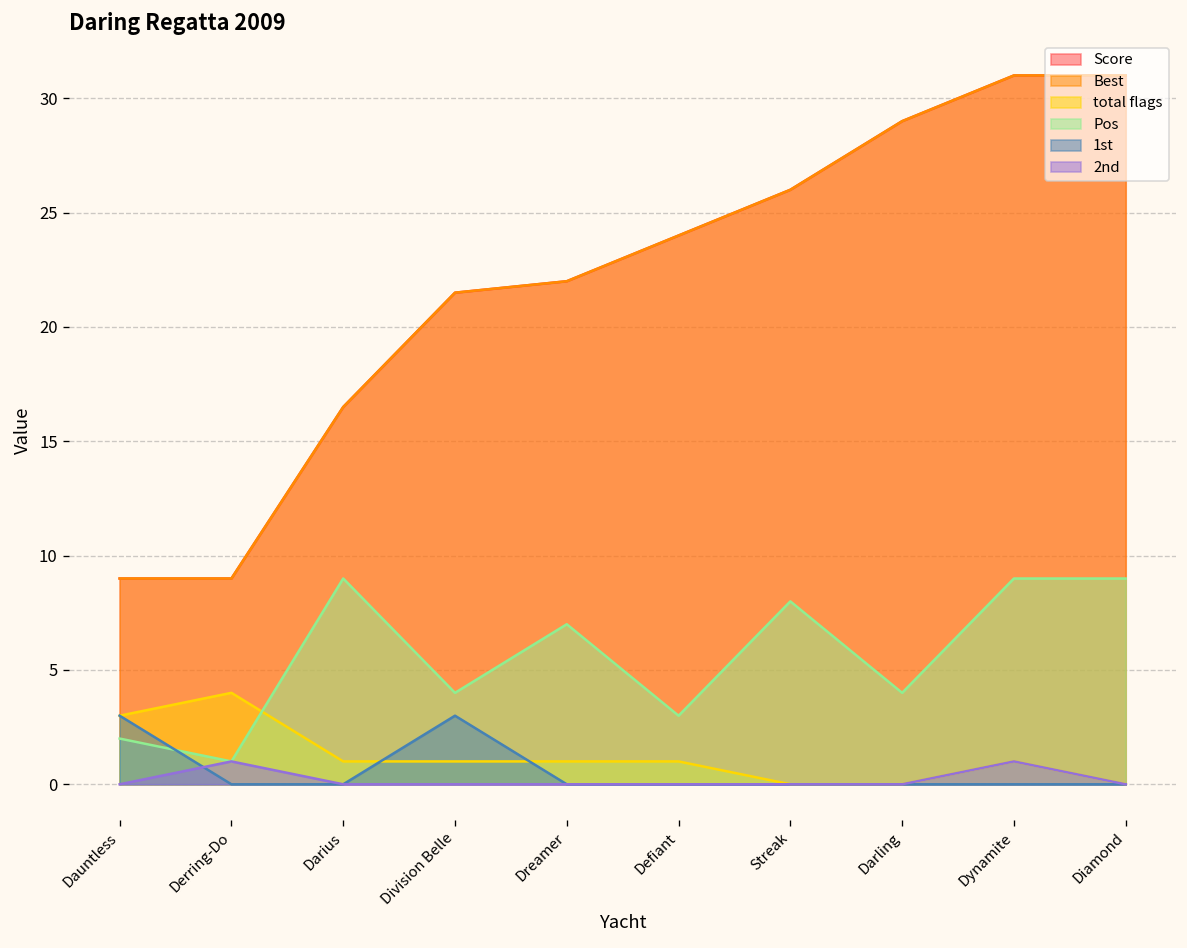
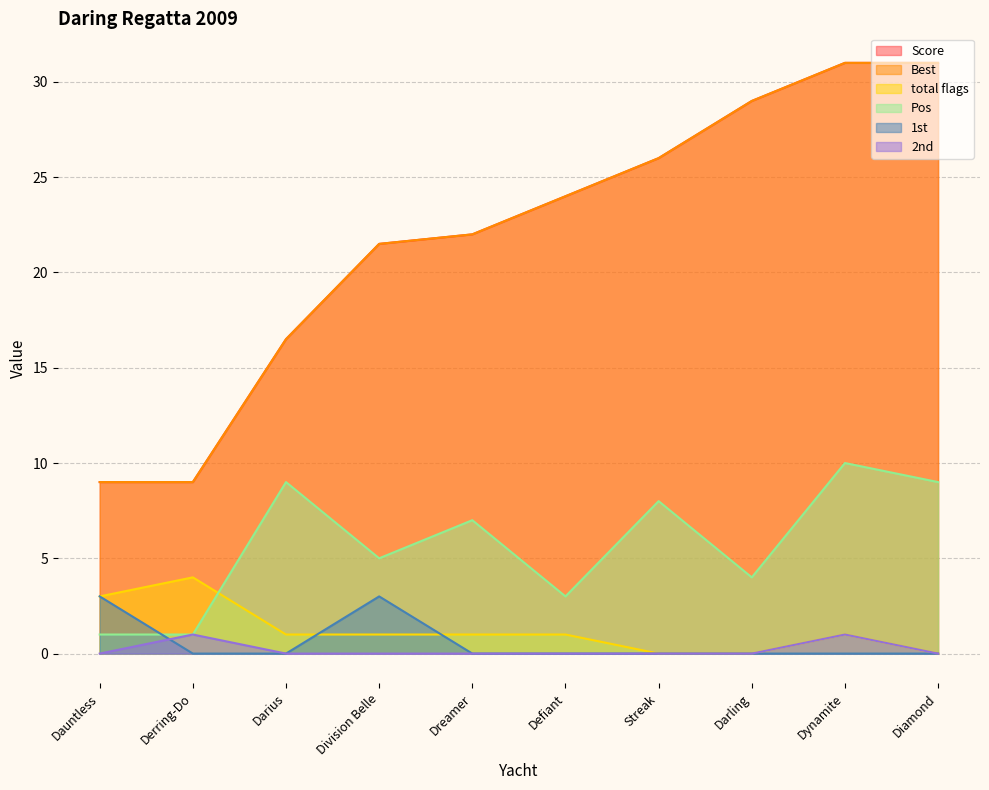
  {
    "Pos": {
-     "Dauntless": 2,
+     "Dauntless": 1,
      "Darius": 9,
-     "Division Belle": 4,
+     "Division Belle": 5,
      "Dreamer": 7,
      "Defiant": 3,
      "Streak": 8,
      "Darling": 4,
-     "Dynamite": 9,
+     "Dynamite": 10,
      "Diamond": 9
    },
    "1st": {
      "Derring-Do": 0,
      "Division Belle": 3,
      "Dynamite": 0
    },
    "2nd": {
      "Dauntless": 0,
      "Division Belle": 0
    }
  }
